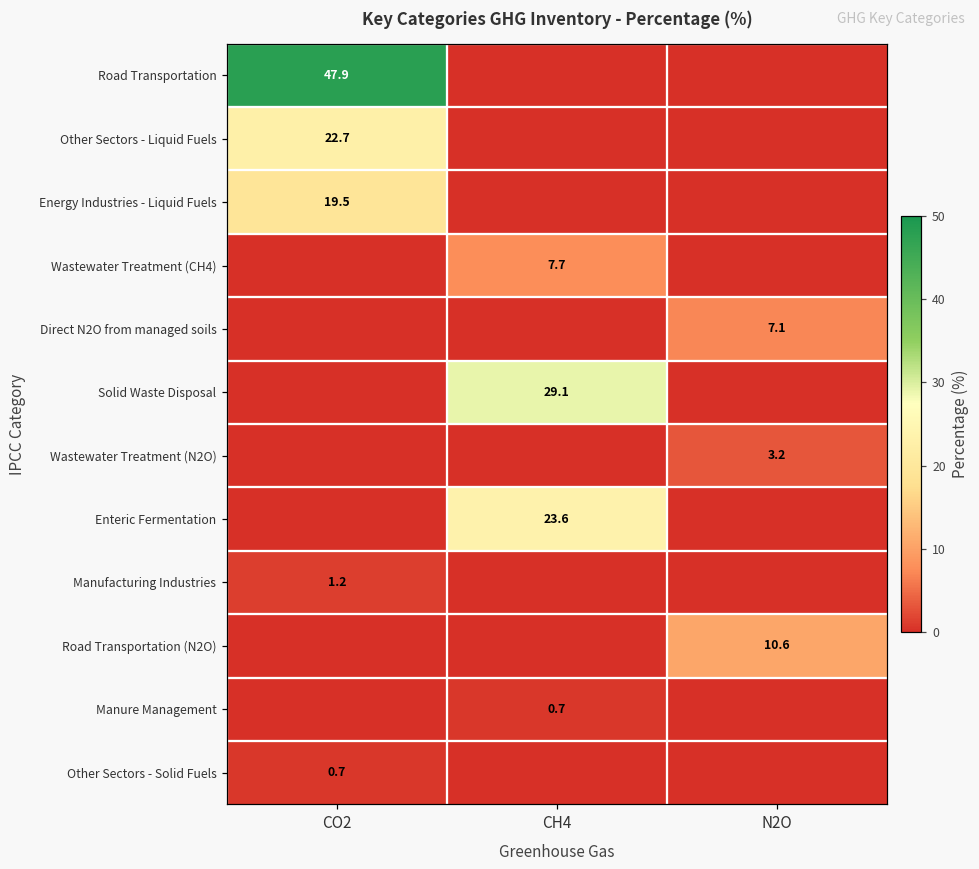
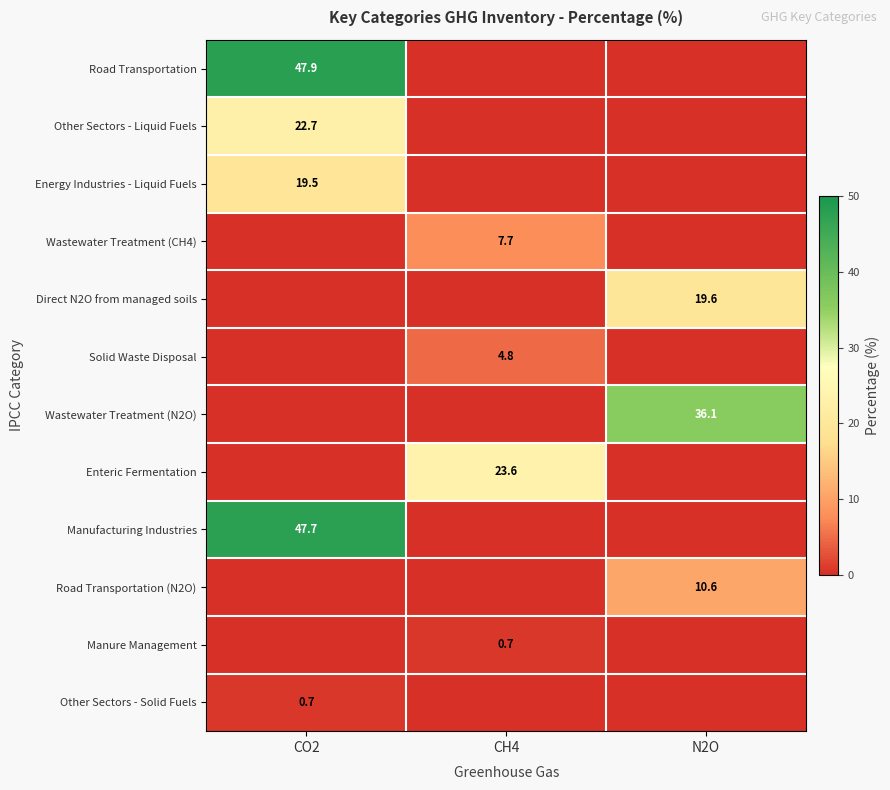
  {
    "Road Transportation": {
      "CO2": 47.9
    },
    "Other Sectors - Liquid Fuels": {
      "CO2": 22.7
    },
    "Energy Industries - Liquid Fuels": {
      "CO2": 19.5
    },
    "Wastewater Treatment (CH4)": {
      "CH4": 7.7
    },
    "Direct N2O from managed soils": {
-     "N2O": 7.1
+     "N2O": 19.6
    },
    "Solid Waste Disposal": {
-     "CH4": 29.1
+     "CH4": 4.8
    },
    "Wastewater Treatment (N2O)": {
-     "N2O": 3.2
+     "N2O": 36.1
    },
    "Enteric Fermentation": {
      "CH4": 23.6
    },
    "Manufacturing Industries": {
-     "CO2": 1.2
+     "CO2": 47.7
    },
    "Road Transportation (N2O)": {
      "N2O": 10.6
    },
    "Manure Management": {
      "CH4": 0.7
    },
    "Other Sectors - Solid Fuels": {
      "CO2": 0.7
    }
  }
